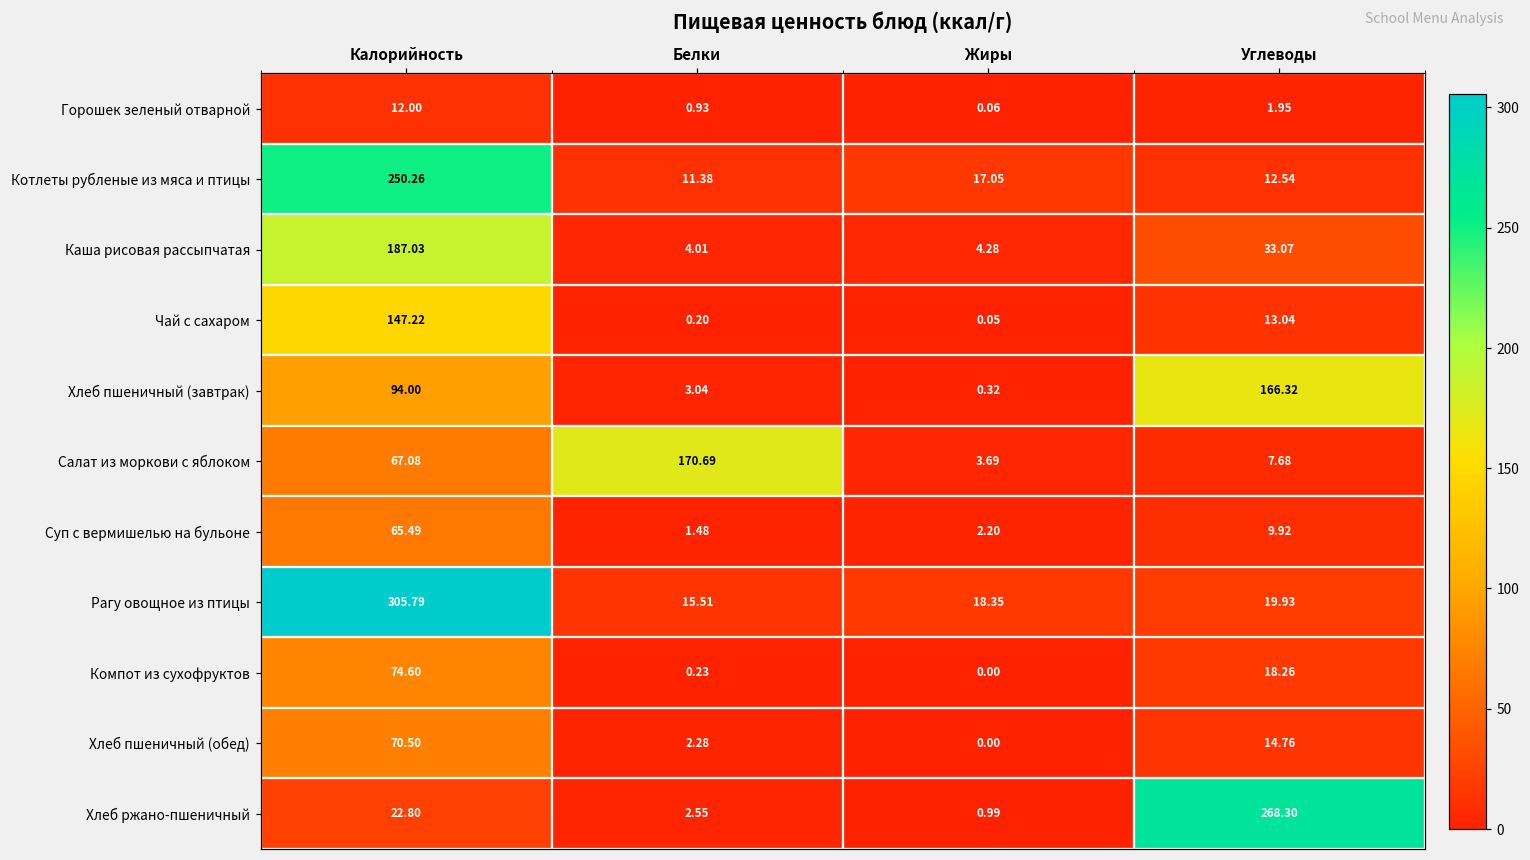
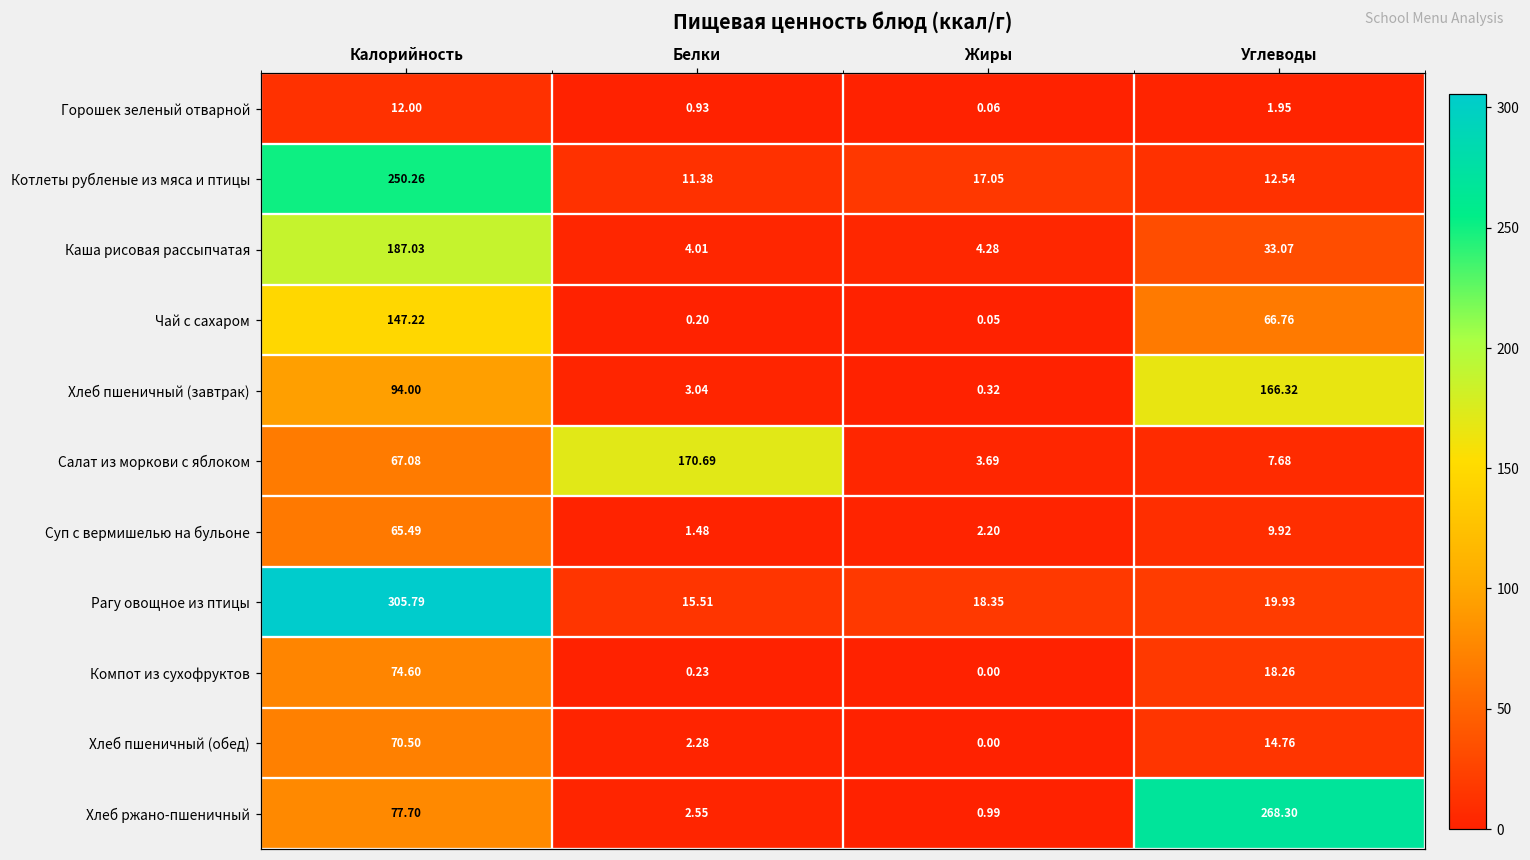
  {
    "Горошек зеленый отварной": {
      "Калорийность": 12.00,
      "Белки": 0.93,
      "Жиры": 0.06,
      "Углеводы": 1.95
    },
    "Котлеты рубленые из мяса и птицы": {
      "Калорийность": 250.26,
      "Белки": 11.38,
      "Жиры": 17.05,
      "Углеводы": 12.54
    },
    "Каша рисовая рассыпчатая": {
      "Калорийность": 187.03,
      "Белки": 4.01,
      "Жиры": 4.28,
      "Углеводы": 33.07
    },
    "Чай с сахаром": {
      "Калорийность": 147.22,
      "Белки": 0.20,
      "Жиры": 0.05,
-     "Углеводы": 13.04
+     "Углеводы": 66.76
    },
    "Хлеб пшеничный (завтрак)": {
      "Калорийность": 94.00,
      "Белки": 3.04,
      "Жиры": 0.32,
      "Углеводы": 166.32
    },
    "Салат из моркови с яблоком": {
      "Калорийность": 67.08,
      "Белки": 170.69,
      "Жиры": 3.69,
      "Углеводы": 7.68
    },
    "Суп с вермишелью на бульоне": {
      "Калорийность": 65.49,
      "Белки": 1.48,
      "Жиры": 2.20,
      "Углеводы": 9.92
    },
    "Рагу овощное из птицы": {
      "Калорийность": 305.79,
      "Белки": 15.51,
      "Жиры": 18.35,
      "Углеводы": 19.93
    },
    "Компот из сухофруктов": {
      "Калорийность": 74.60,
      "Белки": 0.23,
      "Жиры": 0.00,
      "Углеводы": 18.26
    },
    "Хлеб пшеничный (обед)": {
      "Калорийность": 70.50,
      "Белки": 2.28,
      "Жиры": 0.00,
      "Углеводы": 14.76
    },
    "Хлеб ржано-пшеничный": {
-     "Калорийность": 22.80,
+     "Калорийность": 77.70,
      "Белки": 2.55,
      "Жиры": 0.99,
      "Углеводы": 268.30
    }
  }
